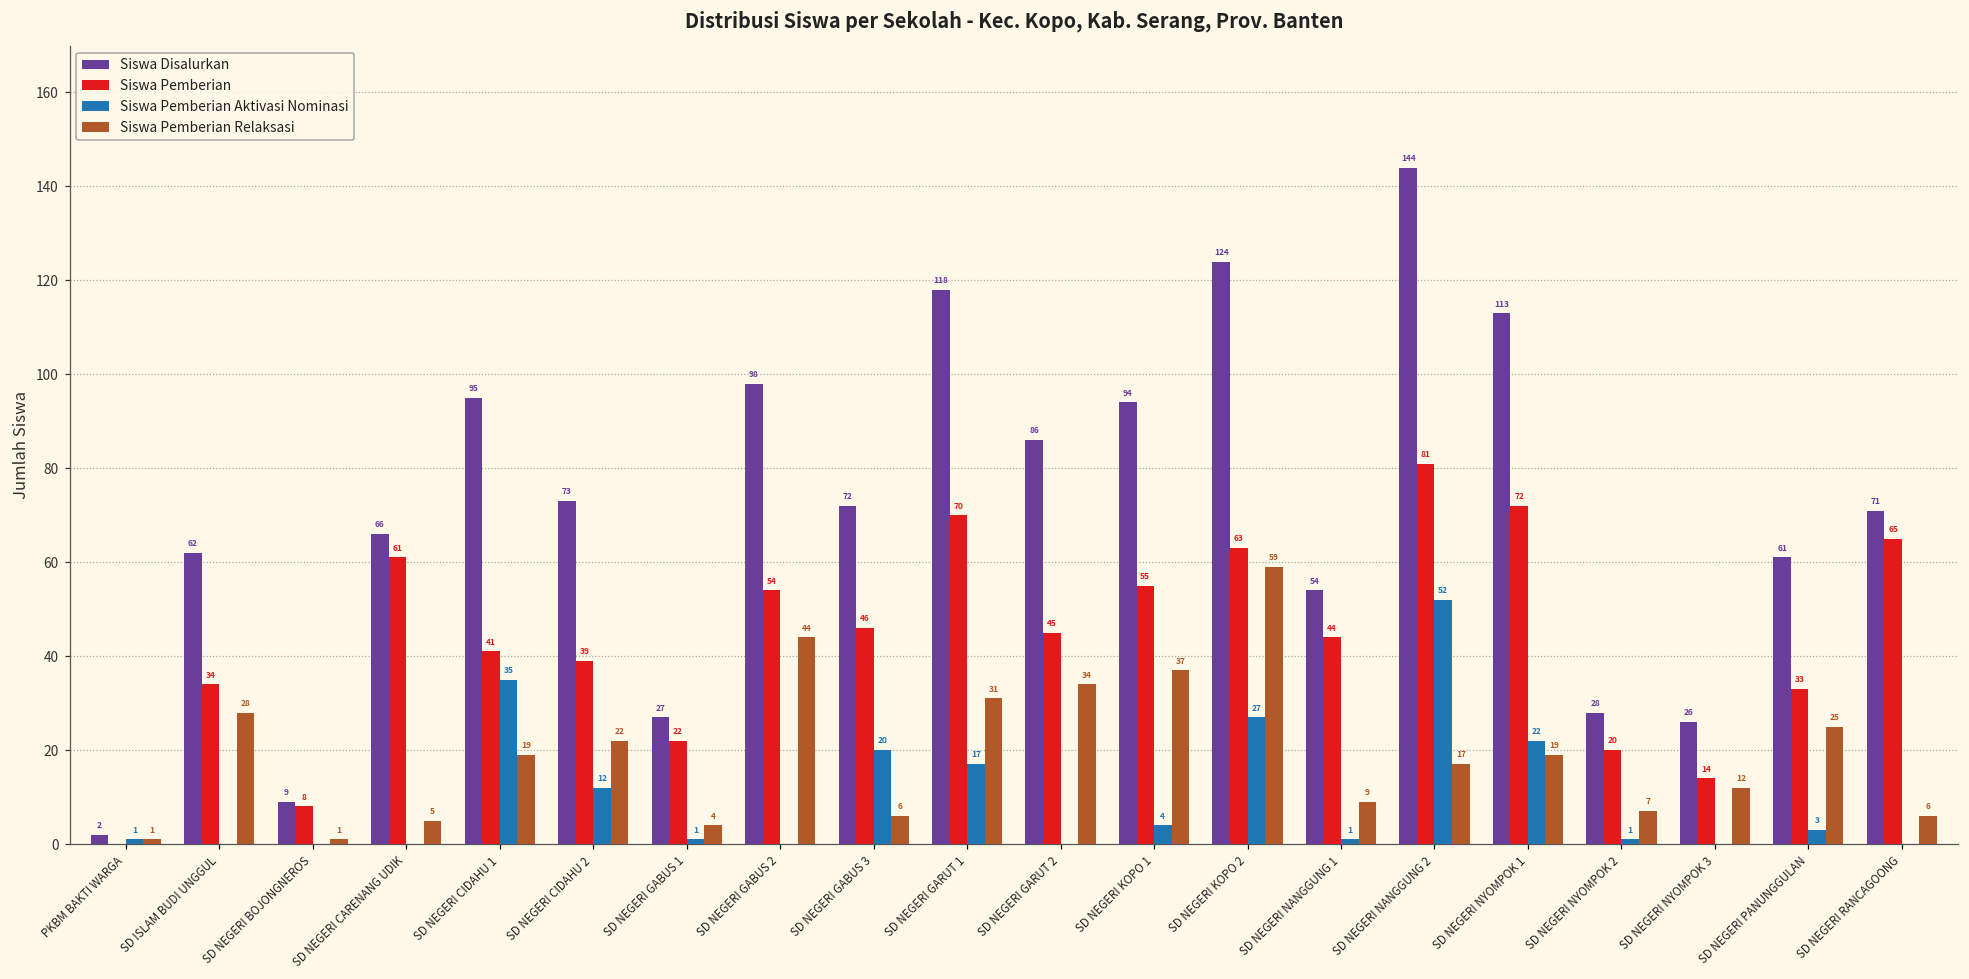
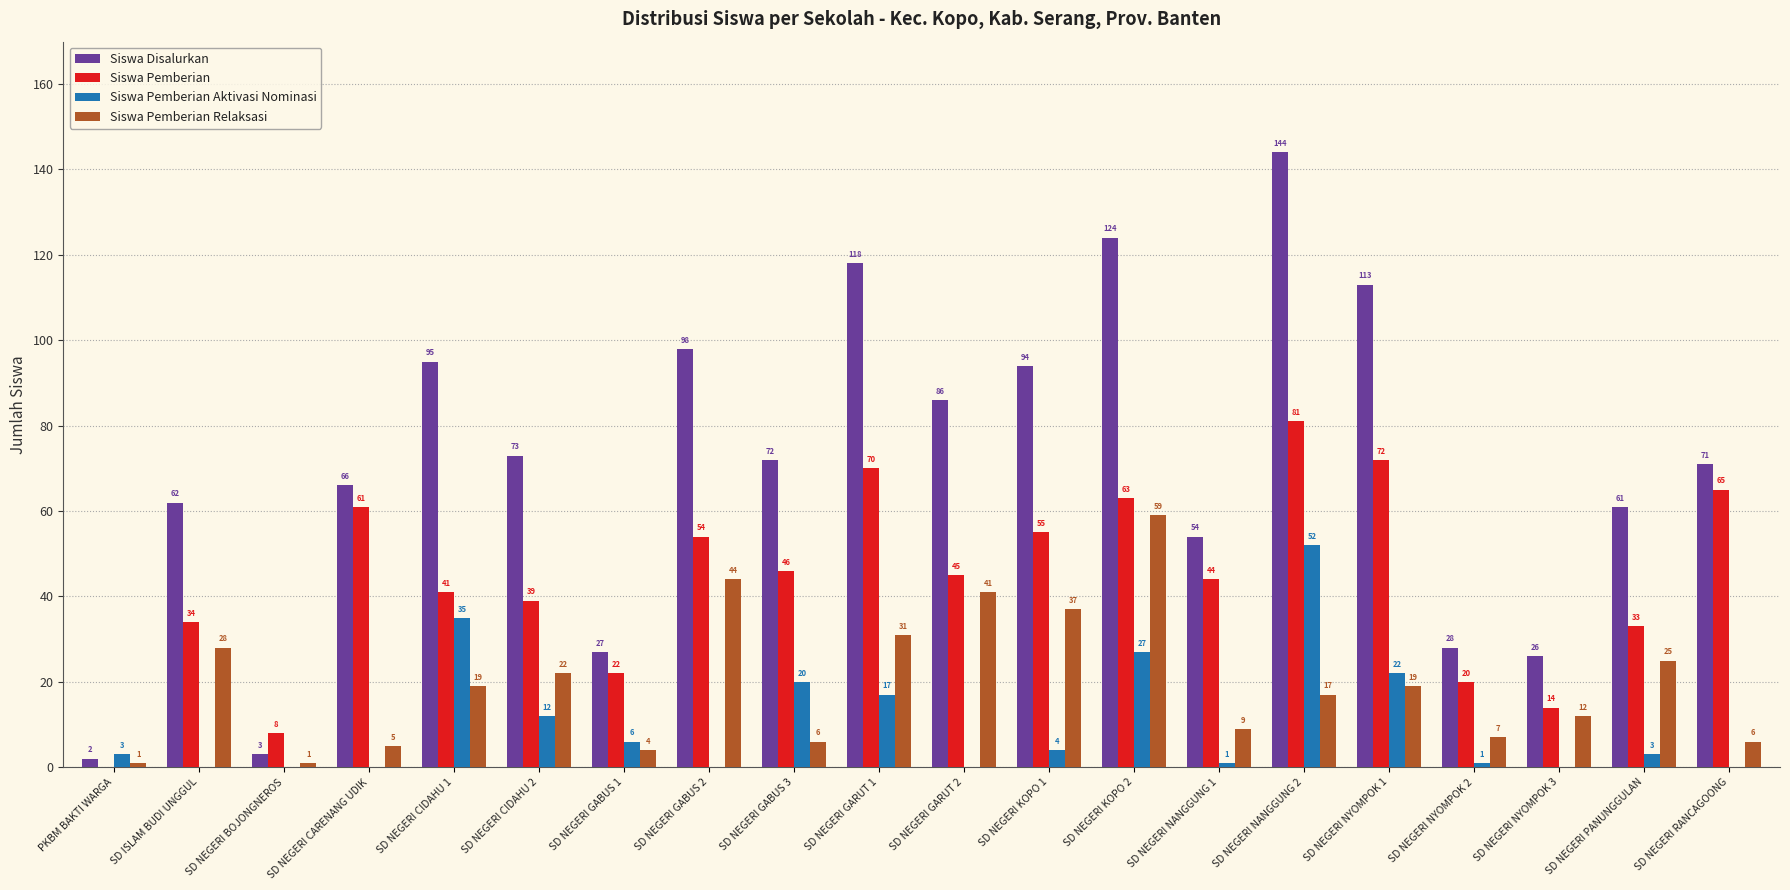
  {
    "Siswa Disalurkan": {
      "PKBM BAKTI WARGA": 2,
      "SD ISLAM BUDI UNGGUL": 62,
-     "SD NEGERI BOJONGNEROS": 9,
+     "SD NEGERI BOJONGNEROS": 3,
      "SD NEGERI CARENANG UDIK": 66,
      "SD NEGERI CIDAHU 1": 95,
      "SD NEGERI CIDAHU 2": 73,
      "SD NEGERI GABUS 1": 27,
      "SD NEGERI GABUS 2": 98,
      "SD NEGERI GABUS 3": 72,
      "SD NEGERI GARUT 1": 118,
      "SD NEGERI GARUT 2": 86,
      "SD NEGERI KOPO 1": 94,
      "SD NEGERI KOPO 2": 124,
      "SD NEGERI NANGGUNG 1": 54,
      "SD NEGERI NANGGUNG 2": 144,
      "SD NEGERI NYOMPOK 1": 113,
      "SD NEGERI NYOMPOK 2": 28,
      "SD NEGERI NYOMPOK 3": 26,
      "SD NEGERI PANUNGGULAN": 61,
      "SD NEGERI RANCAGOONG": 71
    },
    "Siswa Pemberian": {
      "SD ISLAM BUDI UNGGUL": 34,
      "SD NEGERI BOJONGNEROS": 8,
      "SD NEGERI CARENANG UDIK": 61,
      "SD NEGERI CIDAHU 1": 41,
      "SD NEGERI CIDAHU 2": 39,
      "SD NEGERI GABUS 1": 22,
      "SD NEGERI GABUS 2": 54,
      "SD NEGERI GABUS 3": 46,
      "SD NEGERI GARUT 1": 70,
      "SD NEGERI GARUT 2": 45,
      "SD NEGERI KOPO 1": 55,
      "SD NEGERI KOPO 2": 63,
      "SD NEGERI NANGGUNG 1": 44,
      "SD NEGERI NANGGUNG 2": 81,
      "SD NEGERI NYOMPOK 1": 72,
      "SD NEGERI NYOMPOK 2": 20,
      "SD NEGERI NYOMPOK 3": 14,
      "SD NEGERI PANUNGGULAN": 33,
      "SD NEGERI RANCAGOONG": 65
    },
    "Siswa Pemberian Aktivasi Nominasi": {
-     "PKBM BAKTI WARGA": 1,
+     "PKBM BAKTI WARGA": 3,
      "SD NEGERI CIDAHU 1": 35,
      "SD NEGERI CIDAHU 2": 12,
-     "SD NEGERI GABUS 1": 1,
+     "SD NEGERI GABUS 1": 6,
      "SD NEGERI GABUS 3": 20,
      "SD NEGERI GARUT 1": 17,
      "SD NEGERI KOPO 1": 4,
      "SD NEGERI KOPO 2": 27,
      "SD NEGERI NANGGUNG 1": 1,
      "SD NEGERI NANGGUNG 2": 52,
      "SD NEGERI NYOMPOK 1": 22,
      "SD NEGERI NYOMPOK 2": 1,
      "SD NEGERI PANUNGGULAN": 3
    },
    "Siswa Pemberian Relaksasi": {
      "PKBM BAKTI WARGA": 1,
      "SD ISLAM BUDI UNGGUL": 28,
      "SD NEGERI BOJONGNEROS": 1,
      "SD NEGERI CARENANG UDIK": 5,
      "SD NEGERI CIDAHU 1": 19,
      "SD NEGERI CIDAHU 2": 22,
      "SD NEGERI GABUS 1": 4,
      "SD NEGERI GABUS 2": 44,
      "SD NEGERI GABUS 3": 6,
      "SD NEGERI GARUT 1": 31,
-     "SD NEGERI GARUT 2": 34,
+     "SD NEGERI GARUT 2": 41,
      "SD NEGERI KOPO 1": 37,
      "SD NEGERI KOPO 2": 59,
      "SD NEGERI NANGGUNG 1": 9,
      "SD NEGERI NANGGUNG 2": 17,
      "SD NEGERI NYOMPOK 1": 19,
      "SD NEGERI NYOMPOK 2": 7,
      "SD NEGERI NYOMPOK 3": 12,
      "SD NEGERI PANUNGGULAN": 25,
      "SD NEGERI RANCAGOONG": 6
    }
  }
